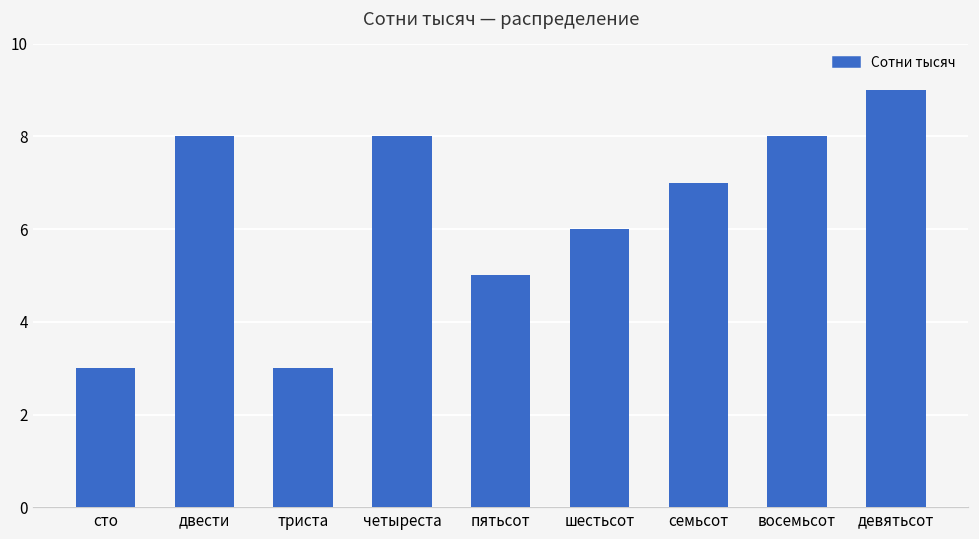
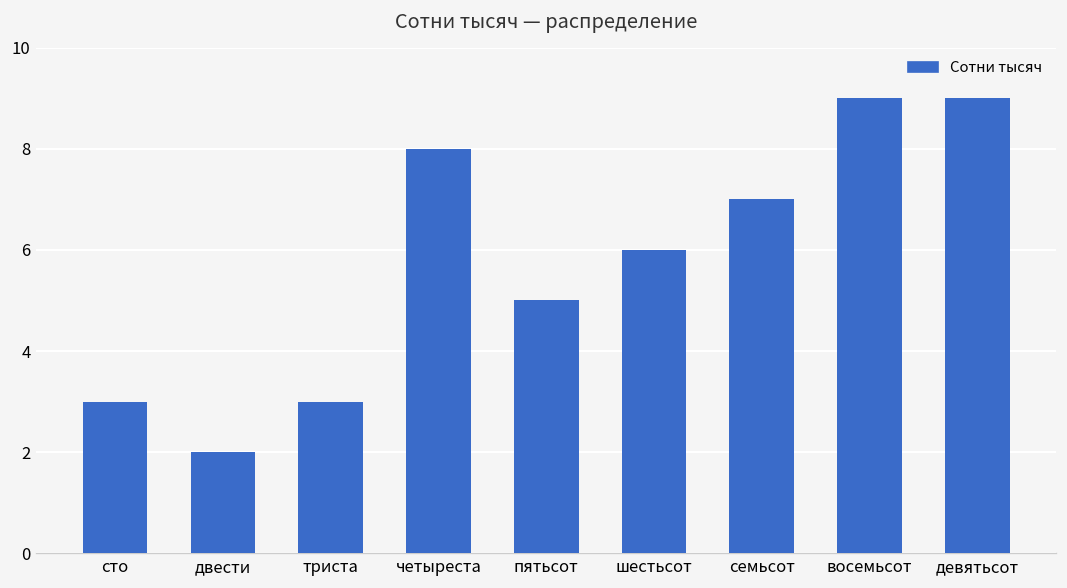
  {
    "сто": 3,
-   "двести": 8,
+   "двести": 2,
    "триста": 3,
    "четыреста": 8,
    "пятьсот": 5,
    "шестьсот": 6,
    "семьсот": 7,
-   "восемьсот": 8,
+   "восемьсот": 9,
    "девятьсот": 9
  }
